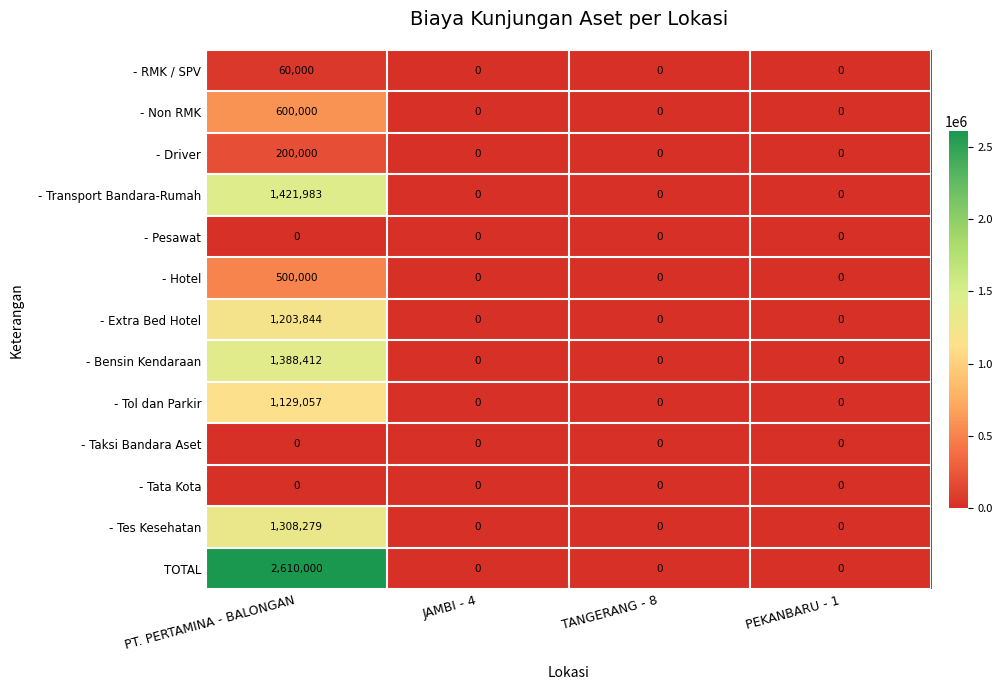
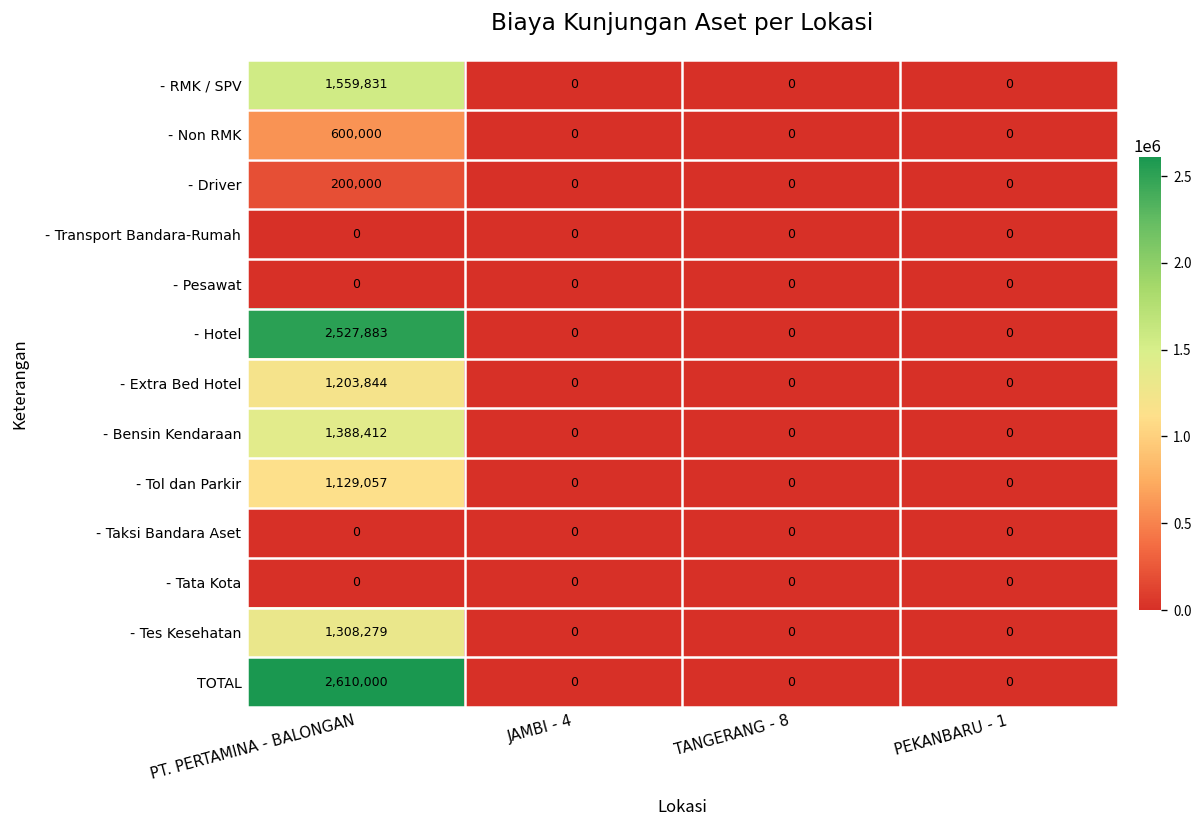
  {
    "- RMK / SPV": {
-     "PT. PERTAMINA - BALONGAN": "60,000",
+     "PT. PERTAMINA - BALONGAN": "1,559,831",
      "JAMBI - 4": "0",
      "TANGERANG - 8": "0",
      "PEKANBARU - 1": "0"
    },
    "- Non RMK": {
      "PT. PERTAMINA - BALONGAN": "600,000",
      "JAMBI - 4": "0",
      "TANGERANG - 8": "0",
      "PEKANBARU - 1": "0"
    },
    "- Driver": {
      "PT. PERTAMINA - BALONGAN": "200,000",
      "JAMBI - 4": "0",
      "TANGERANG - 8": "0",
      "PEKANBARU - 1": "0"
    },
    "- Transport Bandara-Rumah": {
-     "PT. PERTAMINA - BALONGAN": "1,421,983",
+     "PT. PERTAMINA - BALONGAN": "0",
      "JAMBI - 4": "0",
      "TANGERANG - 8": "0",
      "PEKANBARU - 1": "0"
    },
    "- Pesawat": {
      "PT. PERTAMINA - BALONGAN": "0",
      "JAMBI - 4": "0",
      "TANGERANG - 8": "0",
      "PEKANBARU - 1": "0"
    },
    "- Hotel": {
-     "PT. PERTAMINA - BALONGAN": "500,000",
+     "PT. PERTAMINA - BALONGAN": "2,527,883",
      "JAMBI - 4": "0",
      "TANGERANG - 8": "0",
      "PEKANBARU - 1": "0"
    },
    "- Extra Bed Hotel": {
      "PT. PERTAMINA - BALONGAN": "1,203,844",
      "JAMBI - 4": "0",
      "TANGERANG - 8": "0",
      "PEKANBARU - 1": "0"
    },
    "- Bensin Kendaraan": {
      "PT. PERTAMINA - BALONGAN": "1,388,412",
      "JAMBI - 4": "0",
      "TANGERANG - 8": "0",
      "PEKANBARU - 1": "0"
    },
    "- Tol dan Parkir": {
      "PT. PERTAMINA - BALONGAN": "1,129,057",
      "JAMBI - 4": "0",
      "TANGERANG - 8": "0",
      "PEKANBARU - 1": "0"
    },
    "- Taksi Bandara Aset": {
      "PT. PERTAMINA - BALONGAN": "0",
      "JAMBI - 4": "0",
      "TANGERANG - 8": "0",
      "PEKANBARU - 1": "0"
    },
    "- Tata Kota": {
      "PT. PERTAMINA - BALONGAN": "0",
      "JAMBI - 4": "0",
      "TANGERANG - 8": "0",
      "PEKANBARU - 1": "0"
    },
    "- Tes Kesehatan": {
      "PT. PERTAMINA - BALONGAN": "1,308,279",
      "JAMBI - 4": "0",
      "TANGERANG - 8": "0",
      "PEKANBARU - 1": "0"
    },
    "TOTAL": {
      "PT. PERTAMINA - BALONGAN": "2,610,000",
      "JAMBI - 4": "0",
      "TANGERANG - 8": "0",
      "PEKANBARU - 1": "0"
    }
  }
